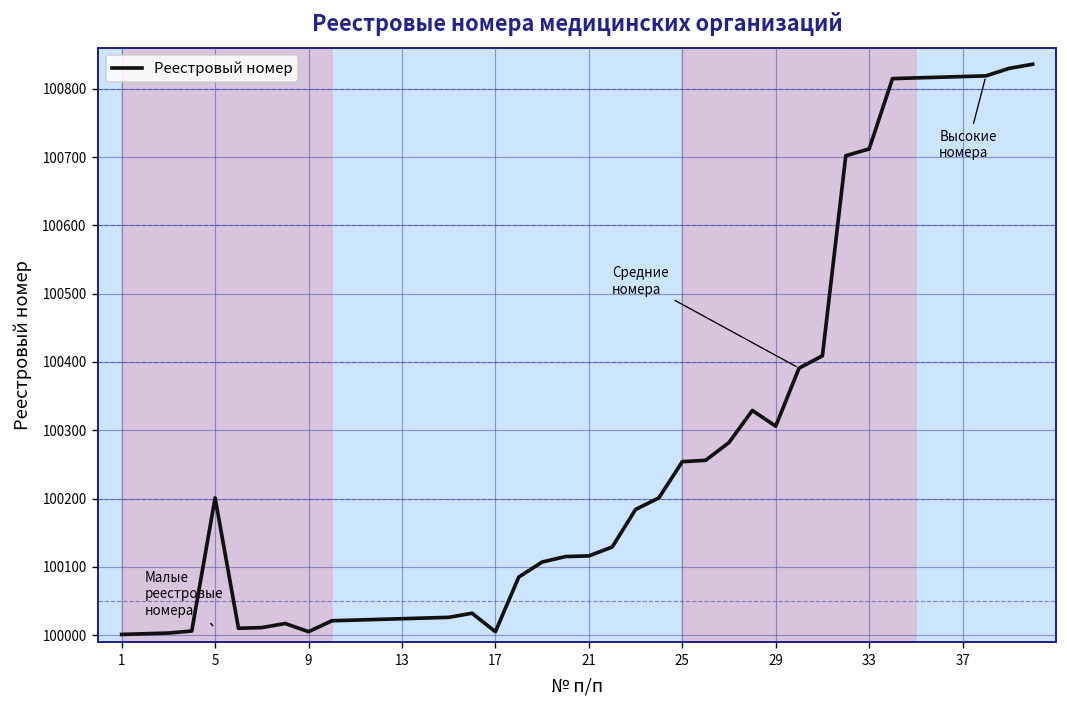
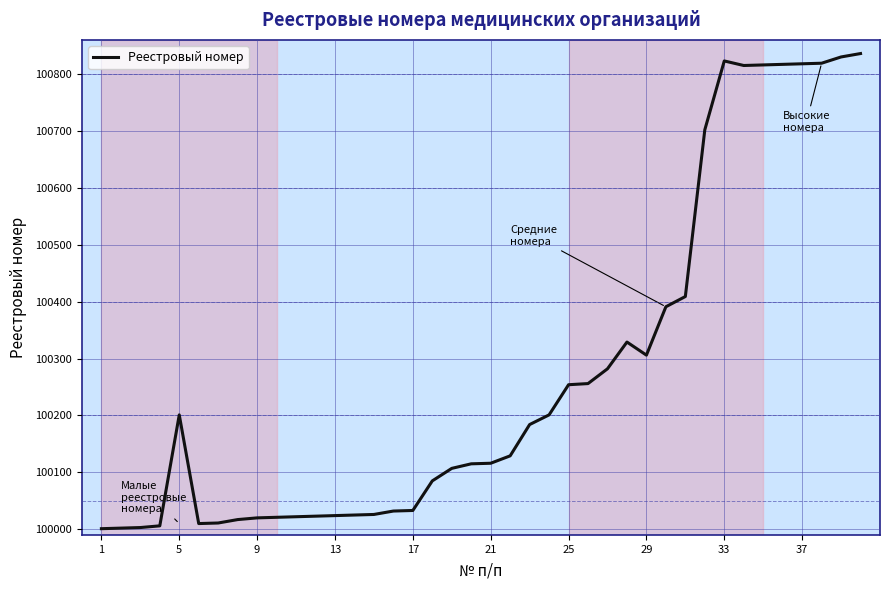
  {
    "1": 100000,
    "5": 100200,
-   "9": 100010,
+   "9": 100020,
    "13": 100020,
-   "17": 100010,
+   "17": 100030,
    "21": 100120,
    "25": 100250,
    "29": 100310,
-   "33": 100710,
+   "33": 100820,
    "37": 100820
  }
